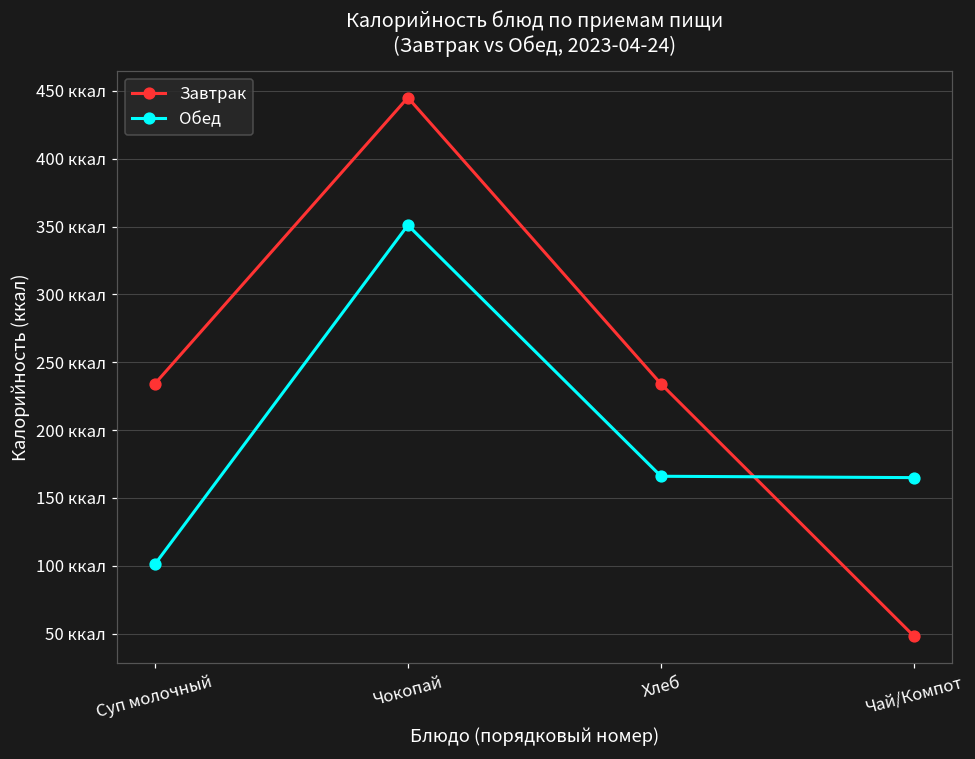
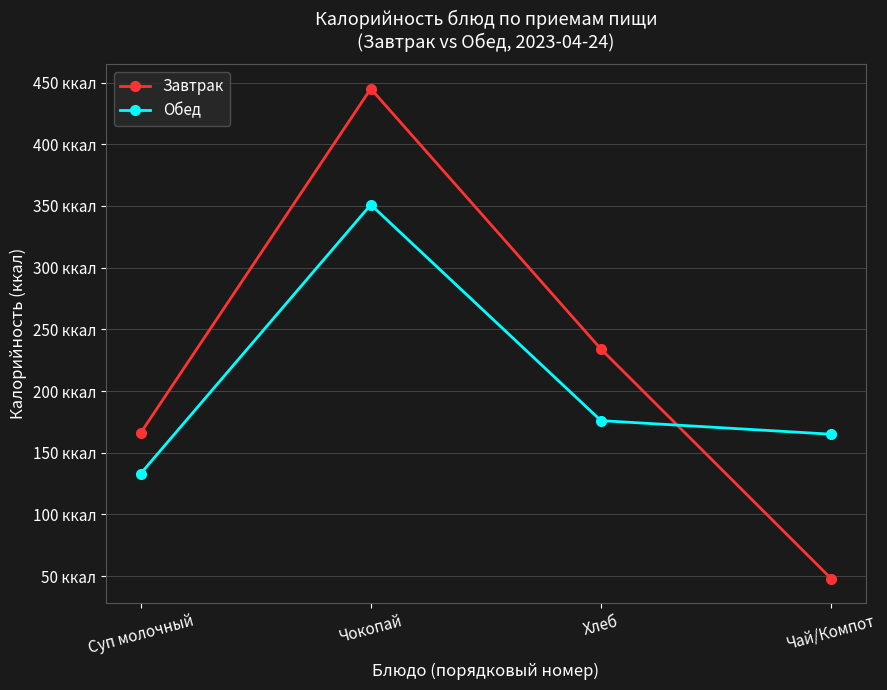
  {
    "Завтрак": {
-     "Суп молочный": "234 ккал",
+     "Суп молочный": "166 ккал",
      "Чокопай": "445 ккал",
      "Хлеб": "234 ккал",
      "Чай/Компот": "48 ккал"
    },
    "Обед": {
-     "Суп молочный": "101 ккал",
+     "Суп молочный": "133 ккал",
      "Чокопай": "351 ккал",
-     "Хлеб": "166 ккал",
+     "Хлеб": "176 ккал",
      "Чай/Компот": "165 ккал"
    }
  }
